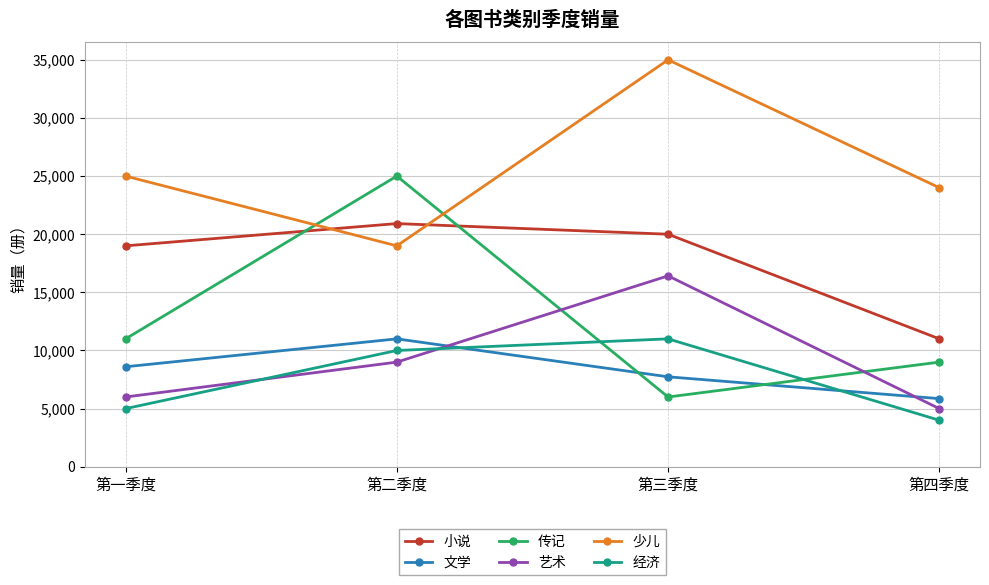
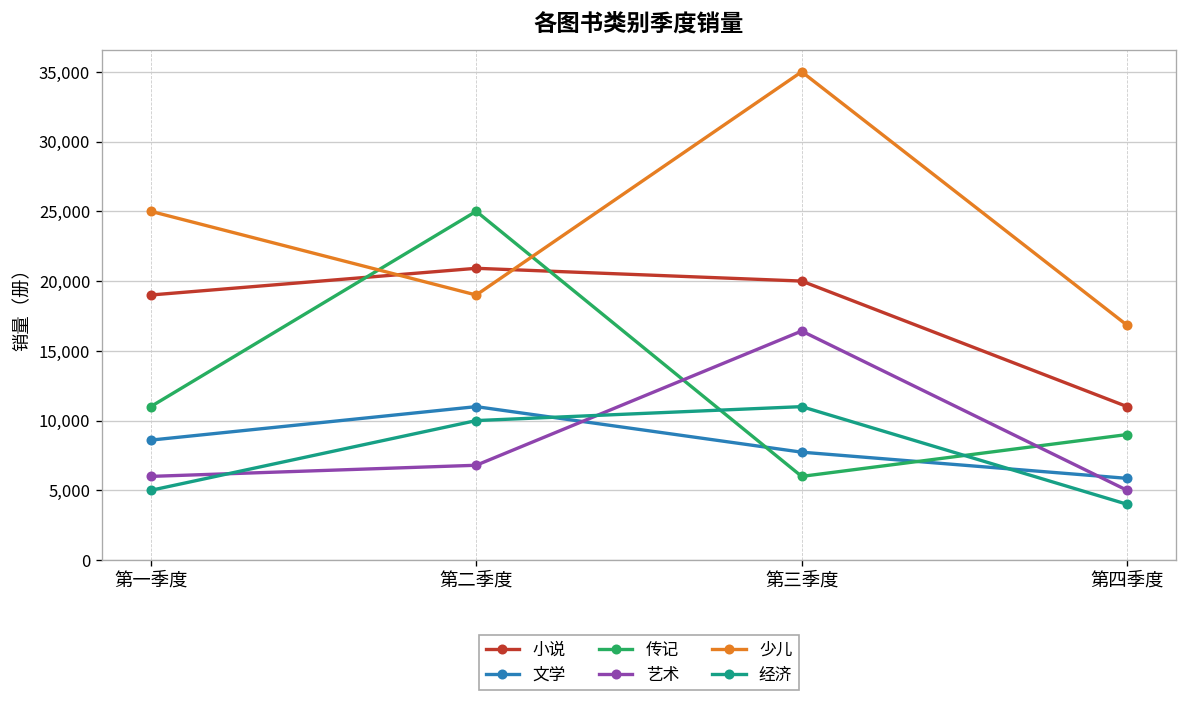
  {
    "小说": {
      "第一季度": "19,000",
      "第二季度": "20,900",
      "第三季度": "20,000",
      "第四季度": "11,000"
    },
    "文学": {
      "第一季度": "8,600",
      "第二季度": "11,000",
      "第三季度": "7,700",
      "第四季度": "5,900"
    },
    "艺术": {
      "第一季度": "6,000",
-     "第二季度": "9,000",
+     "第二季度": "6,800",
      "第三季度": "16,400",
      "第四季度": "5,000"
    },
    "少儿": {
      "第一季度": "25,000",
      "第二季度": "19,000",
      "第三季度": "35,000",
-     "第四季度": "24,000"
+     "第四季度": "16,800"
    }
  }
